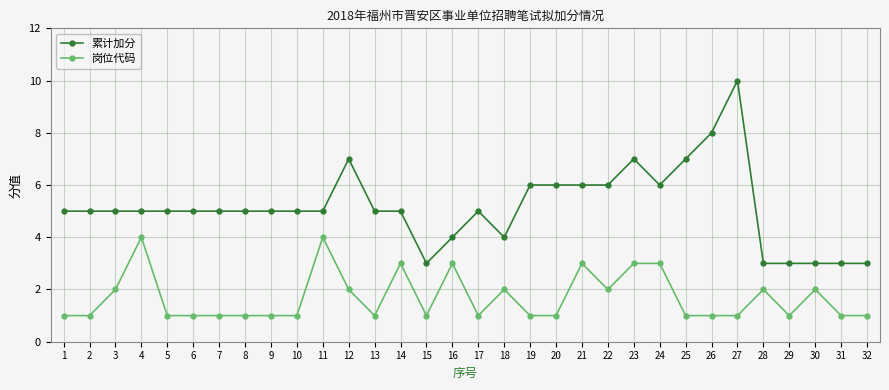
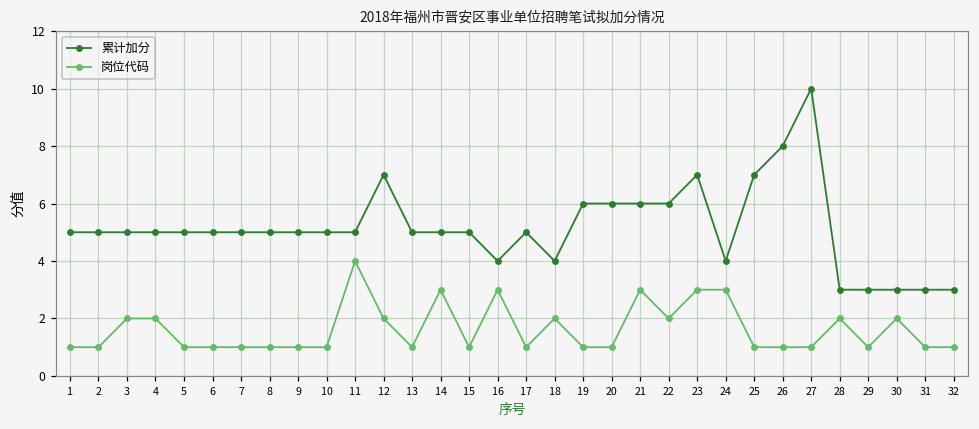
  {
    "累计加分": {
      "1": 5,
      "2": 5,
      "3": 5,
      "4": 5,
      "5": 5,
      "6": 5,
      "7": 5,
      "8": 5,
      "9": 5,
      "10": 5,
      "11": 5,
      "12": 7,
      "13": 5,
      "14": 5,
-     "15": 3,
+     "15": 5,
      "16": 4,
      "17": 5,
      "18": 4,
      "19": 6,
      "20": 6,
      "21": 6,
      "22": 6,
      "23": 7,
-     "24": 6,
+     "24": 4,
      "25": 7,
      "26": 8,
      "27": 10,
      "28": 3,
      "29": 3,
      "30": 3,
      "31": 3,
      "32": 3
    },
    "岗位代码": {
      "1": 1,
      "2": 1,
      "3": 2,
-     "4": 4,
+     "4": 2,
      "5": 1,
      "6": 1,
      "7": 1,
      "8": 1,
      "9": 1,
      "10": 1,
      "11": 4,
      "12": 2,
      "13": 1,
      "14": 3,
      "15": 1,
      "16": 3,
      "17": 1,
      "18": 2,
      "19": 1,
      "20": 1,
      "21": 3,
      "22": 2,
      "23": 3,
      "24": 3,
      "25": 1,
      "26": 1,
      "27": 1,
      "28": 2,
      "29": 1,
      "30": 2,
      "31": 1,
      "32": 1
    }
  }
